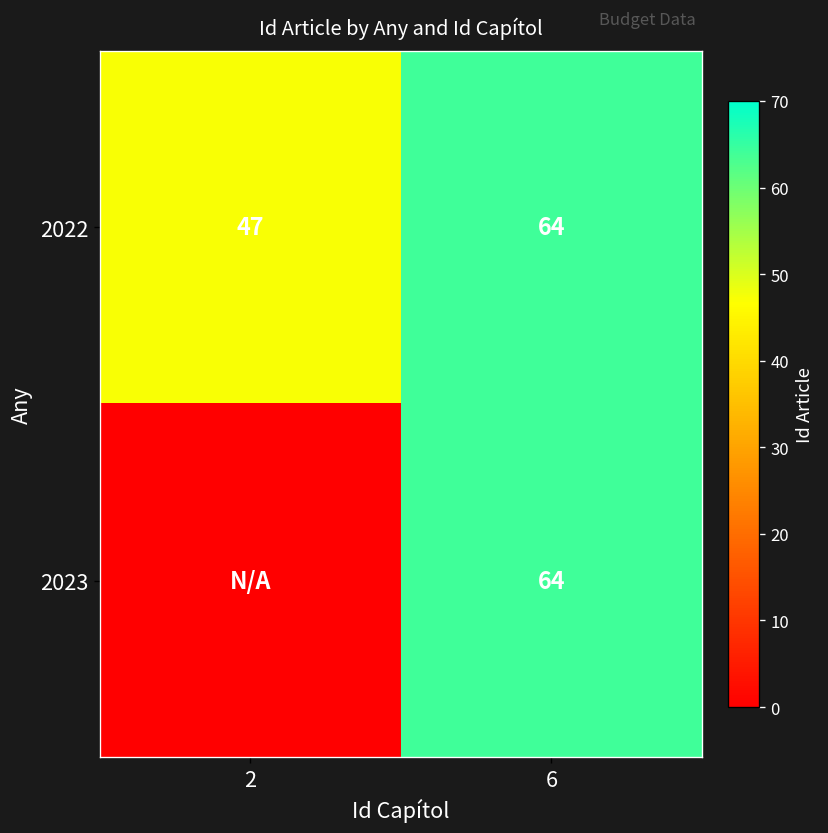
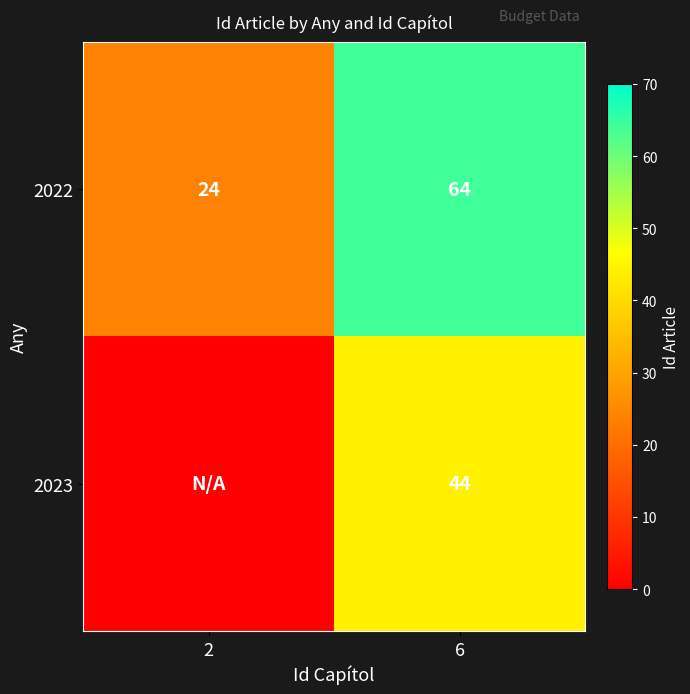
  {
    "2022": {
-     "2": 47,
+     "2": 24,
      "6": 64
    },
    "2023": {
-     "6": 64
+     "6": 44
    }
  }
